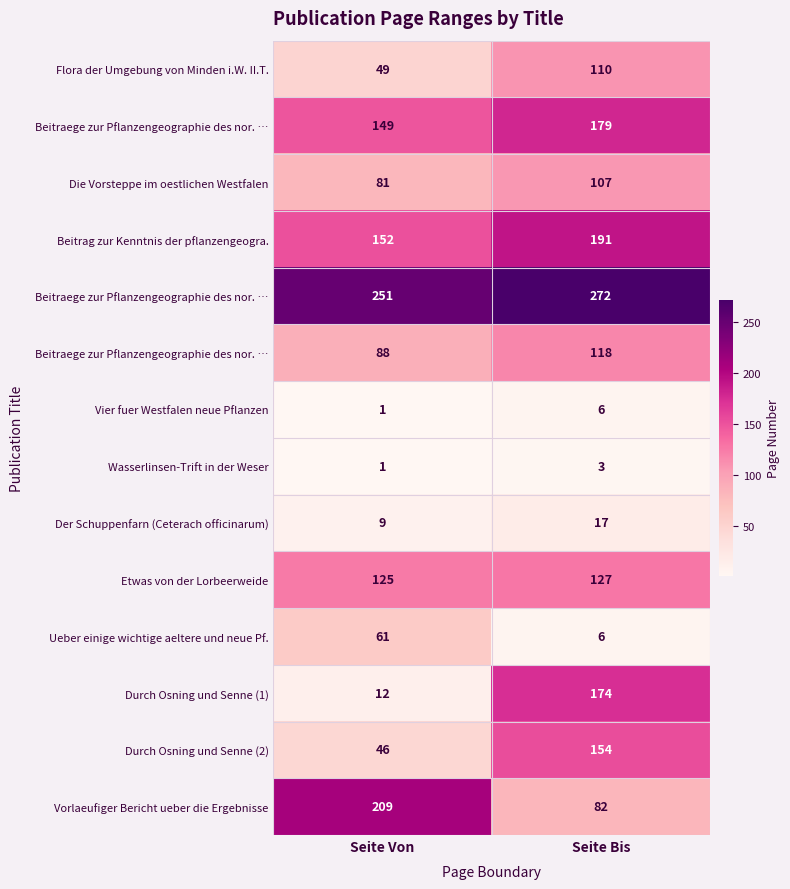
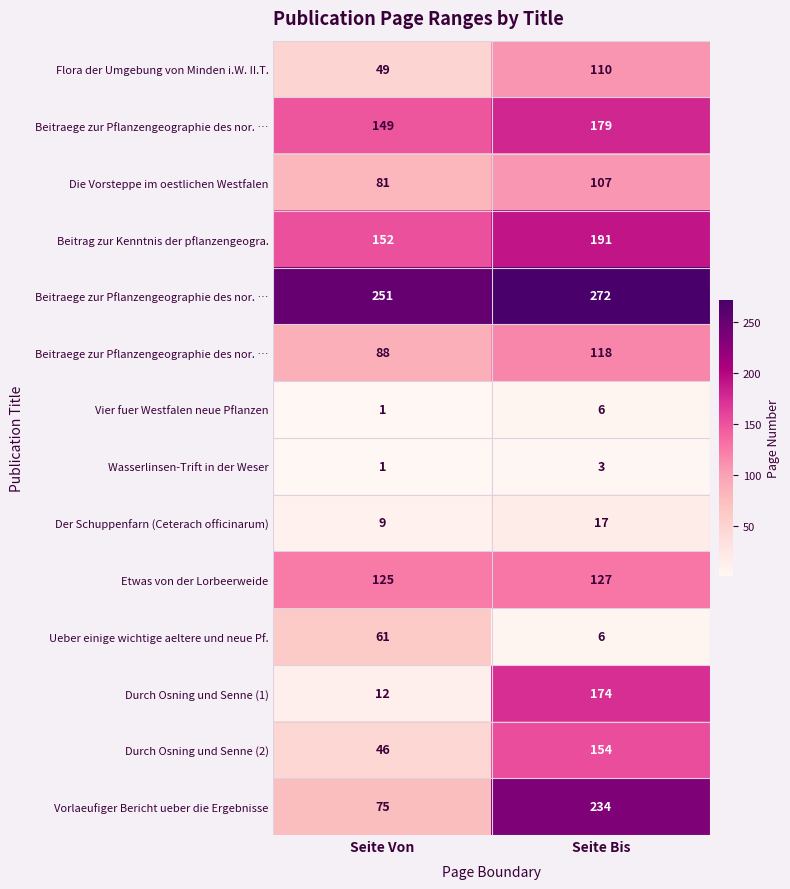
  {
    "Flora der Umgebung von Minden i.W. II.T.": {
      "Seite Von": 49,
      "Seite Bis": 110
    },
    "Die Vorsteppe im oestlichen Westfalen": {
      "Seite Von": 81,
      "Seite Bis": 107
    },
    "Beitrag zur Kenntnis der pflanzengeogra.": {
      "Seite Von": 152,
      "Seite Bis": 191
    },
    "Vier fuer Westfalen neue Pflanzen": {
      "Seite Von": 1,
      "Seite Bis": 6
    },
    "Wasserlinsen-Trift in der Weser": {
      "Seite Von": 1,
      "Seite Bis": 3
    },
    "Der Schuppenfarn (Ceterach officinarum)": {
      "Seite Von": 9,
      "Seite Bis": 17
    },
    "Etwas von der Lorbeerweide": {
      "Seite Von": 125,
      "Seite Bis": 127
    },
    "Ueber einige wichtige aeltere und neue Pf.": {
      "Seite Von": 61,
      "Seite Bis": 6
    },
    "Durch Osning und Senne (1)": {
      "Seite Von": 12,
      "Seite Bis": 174
    },
    "Durch Osning und Senne (2)": {
      "Seite Von": 46,
      "Seite Bis": 154
    },
    "Vorlaeufiger Bericht ueber die Ergebnisse": {
-     "Seite Von": 209,
-     "Seite Bis": 82
+     "Seite Von": 75,
+     "Seite Bis": 234
    }
  }
